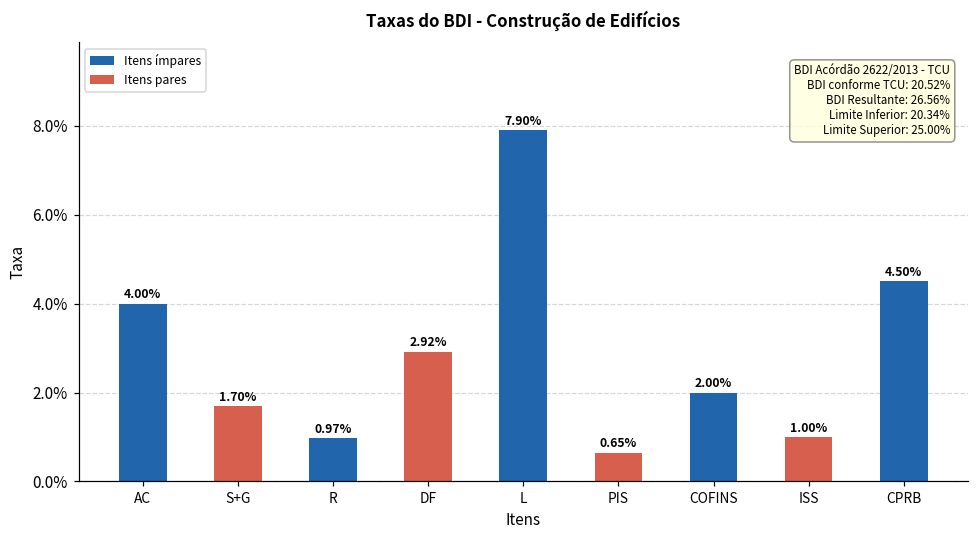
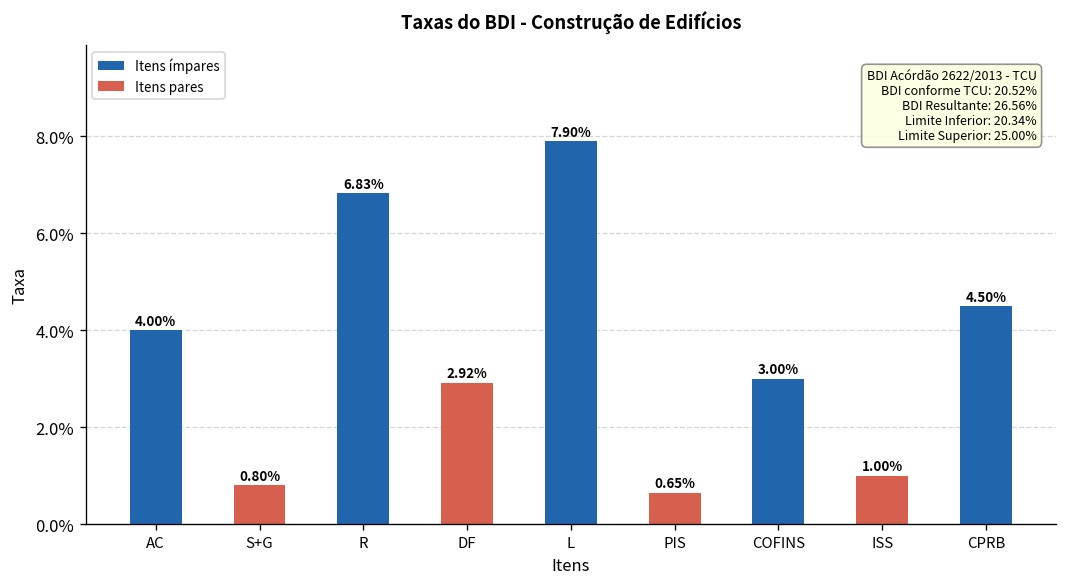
  {
    "AC": "4.00%",
-   "S+G": "1.70%",
-   "R": "0.97%",
+   "S+G": "0.80%",
+   "R": "6.83%",
    "DF": "2.92%",
    "L": "7.90%",
    "PIS": "0.65%",
-   "COFINS": "2.00%",
+   "COFINS": "3.00%",
    "ISS": "1.00%",
    "CPRB": "4.50%"
  }
